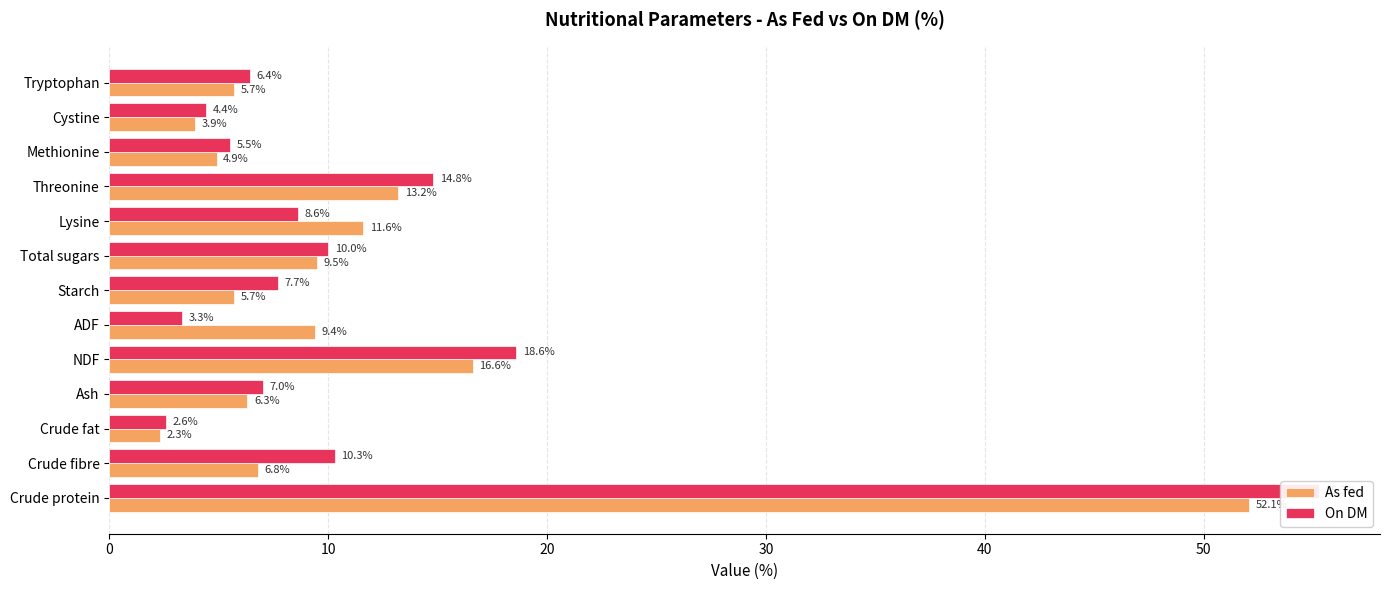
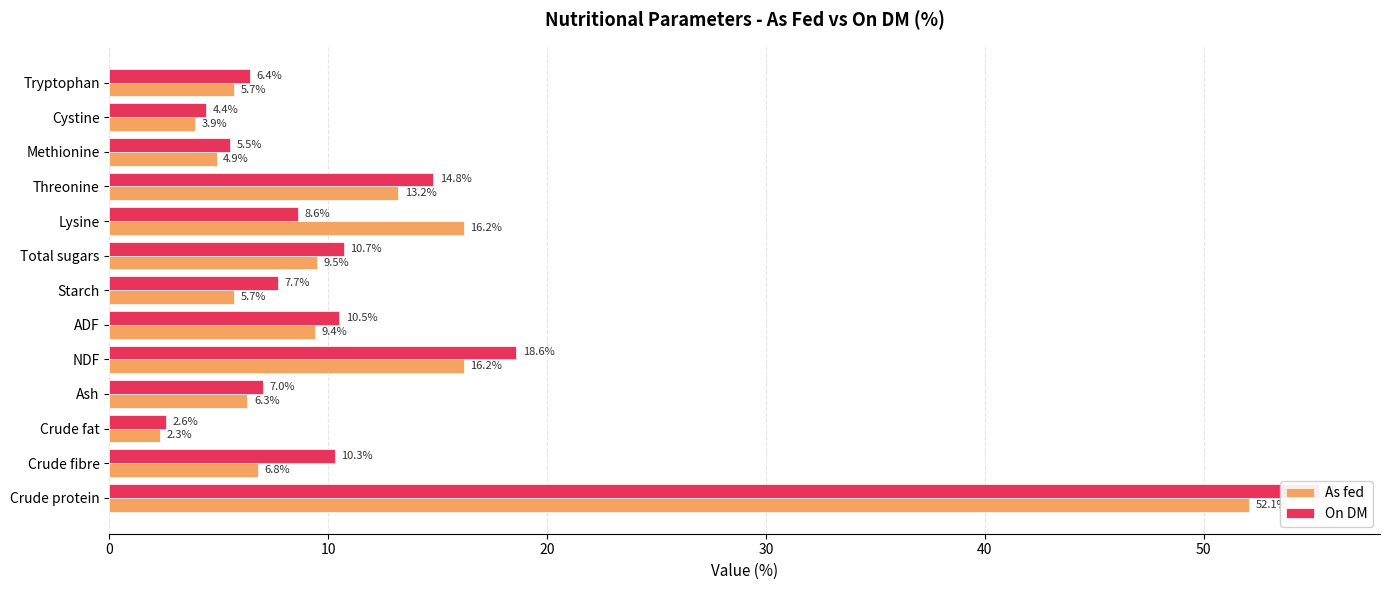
  {
    "As fed": {
      "Tryptophan": "5.7%",
      "Cystine": "3.9%",
      "Methionine": "4.9%",
      "Threonine": "13.2%",
-     "Lysine": "11.6%",
+     "Lysine": "16.2%",
      "Total sugars": "9.5%",
      "Starch": "5.7%",
      "ADF": "9.4%",
-     "NDF": "16.6%",
+     "NDF": "16.2%",
      "Ash": "6.3%",
      "Crude fat": "2.3%",
      "Crude fibre": "6.8%"
    },
    "On DM": {
      "Tryptophan": "6.4%",
      "Cystine": "4.4%",
      "Methionine": "5.5%",
      "Threonine": "14.8%",
      "Lysine": "8.6%",
-     "Total sugars": "10.0%",
+     "Total sugars": "10.7%",
      "Starch": "7.7%",
-     "ADF": "3.3%",
+     "ADF": "10.5%",
      "NDF": "18.6%",
      "Ash": "7.0%",
      "Crude fat": "2.6%",
      "Crude fibre": "10.3%"
    }
  }
